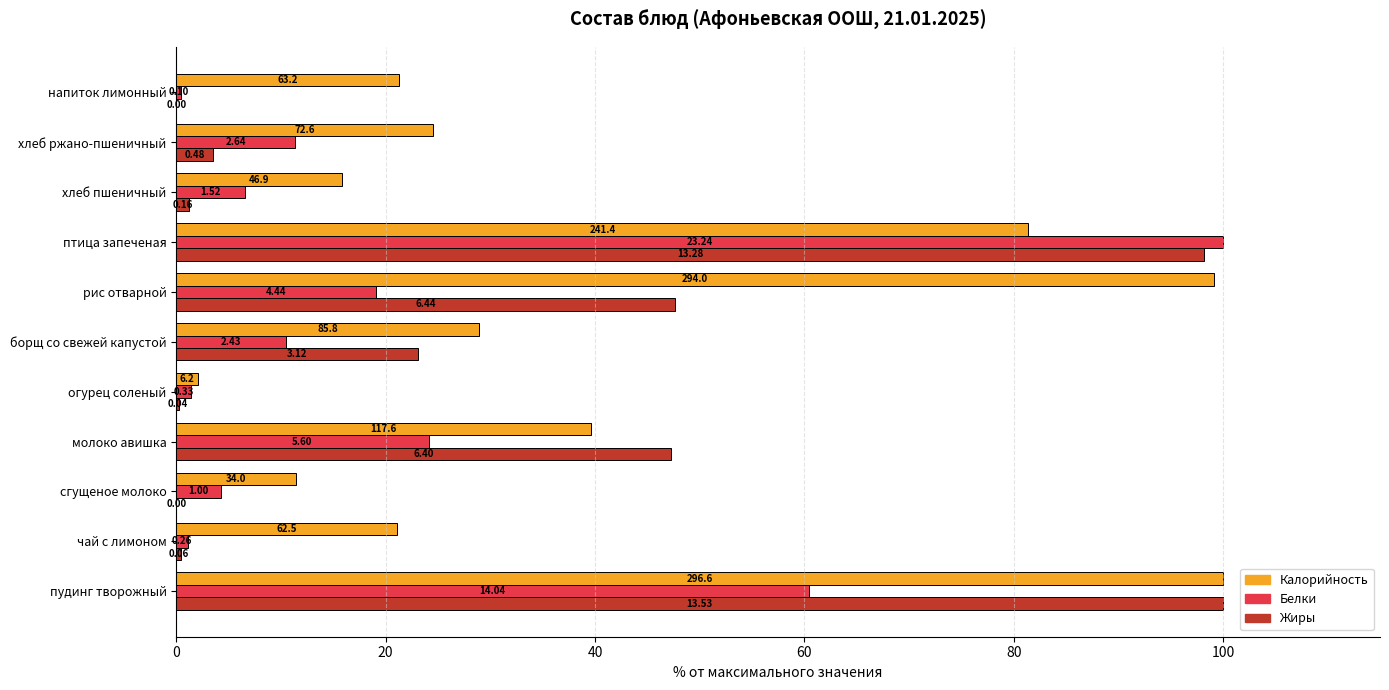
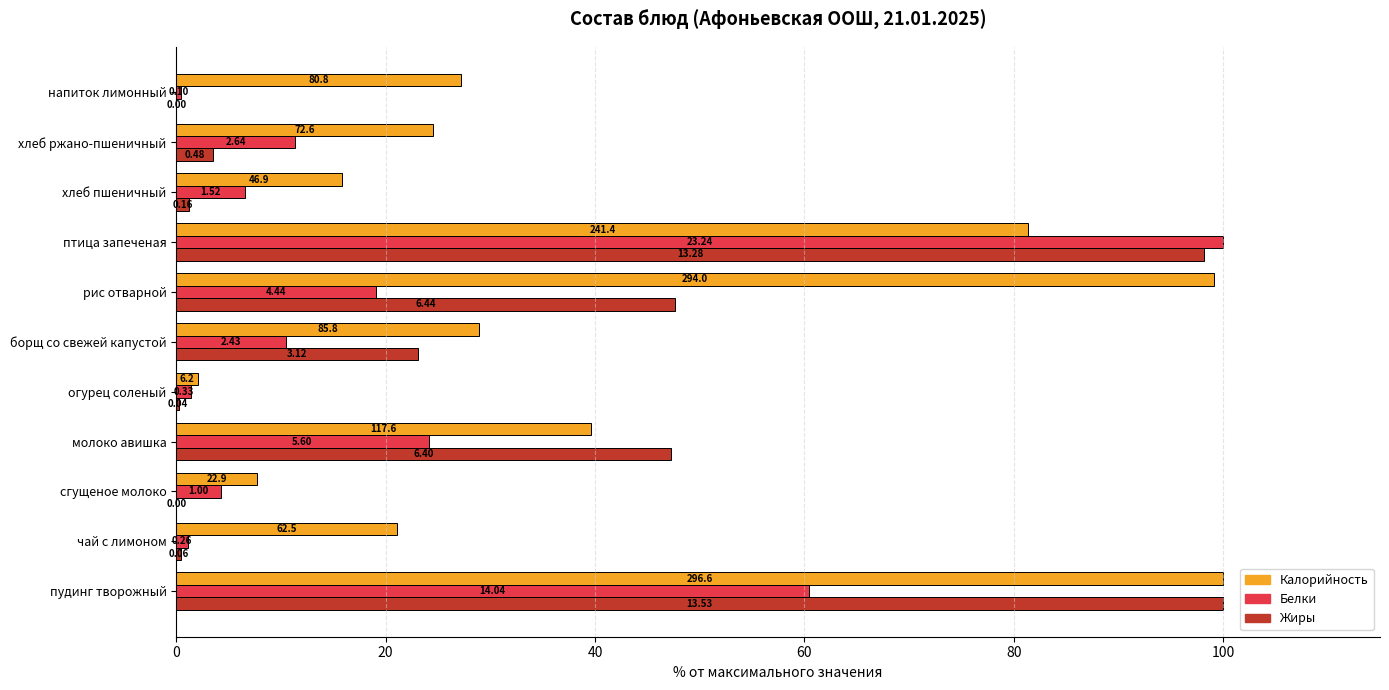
  {
    "Калорийность": {
-     "напиток лимонный": 63.2,
-     "сгущеное молоко": 34.0
+     "напиток лимонный": 80.8,
+     "сгущеное молоко": 22.9
    }
  }
